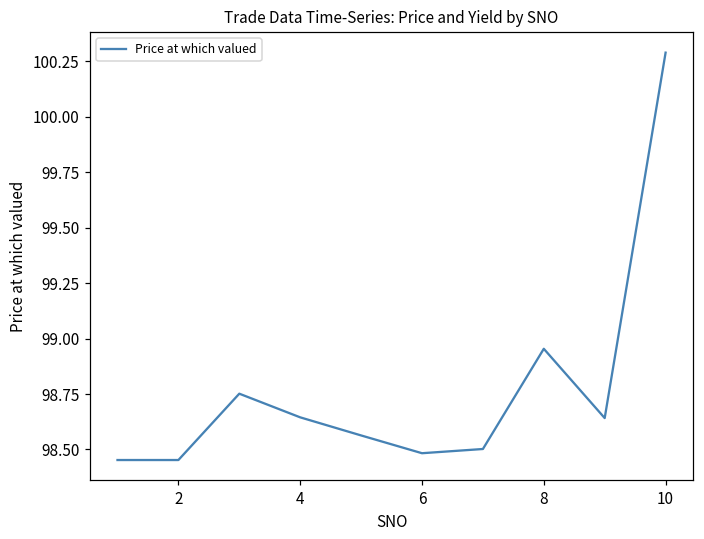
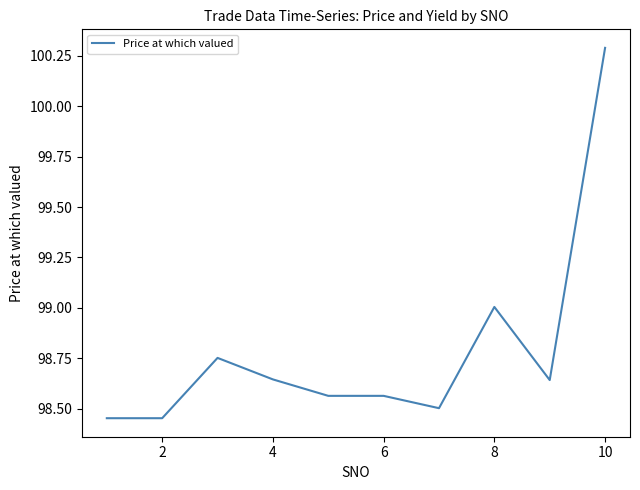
  {
    "2": 98.45,
    "4": 98.65,
-   "6": 98.48,
-   "8": 98.95,
+   "6": 98.56,
+   "8": 99.00,
    "10": 100.29
  }
